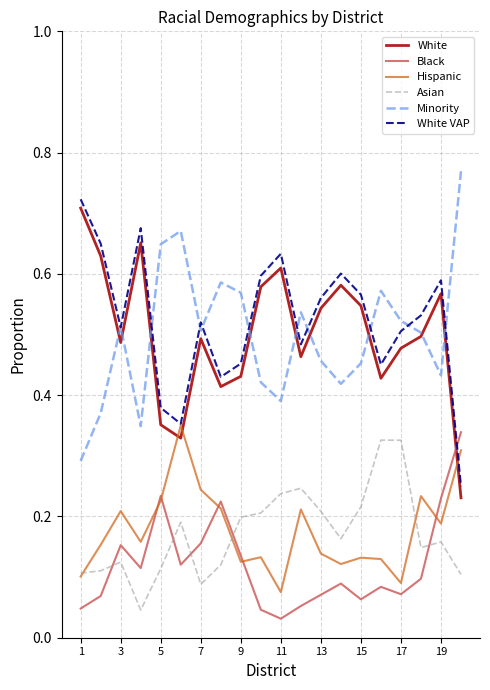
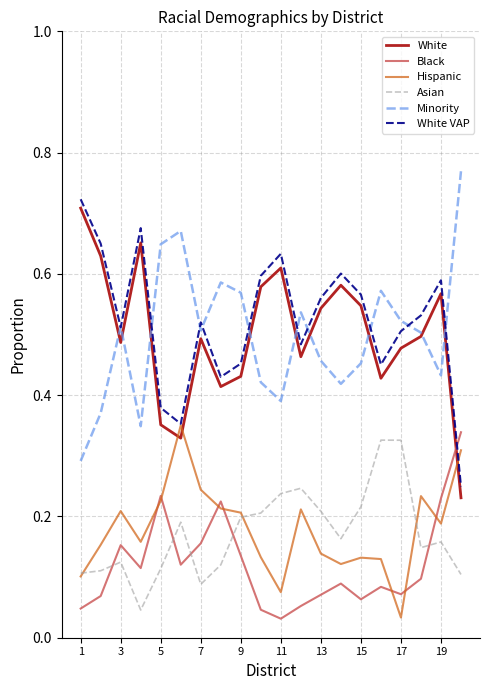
  {
    "White": {
      "1": 0.71,
      "3": 0.49,
      "5": 0.35,
      "7": 0.49,
      "9": 0.43,
      "11": 0.61,
      "13": 0.54,
      "15": 0.55,
      "17": 0.48,
      "19": 0.57
    },
    "Black": {
      "1": 0.05,
      "3": 0.15,
      "5": 0.23,
      "7": 0.16,
      "9": 0.14,
      "11": 0.03,
      "13": 0.07,
      "15": 0.06,
      "17": 0.07,
      "19": 0.23
    },
    "Hispanic": {
      "1": 0.10,
      "3": 0.21,
      "5": 0.23,
      "7": 0.24,
-     "9": 0.13,
+     "9": 0.21,
      "11": 0.08,
      "13": 0.14,
      "15": 0.13,
-     "17": 0.09,
+     "17": 0.03,
      "19": 0.19
    },
    "Asian": {
      "1": 0.11,
      "3": 0.12,
      "5": 0.11,
      "7": 0.09,
      "9": 0.20,
      "11": 0.24,
      "13": 0.21,
      "15": 0.22,
      "17": 0.33,
      "19": 0.16
    },
    "Minority": {
      "1": 0.29,
      "5": 0.65,
      "7": 0.51,
      "9": 0.57,
      "11": 0.39,
      "13": 0.46,
      "15": 0.45,
      "17": 0.52,
      "19": 0.43
    },
    "White VAP": {
      "1": 0.72,
      "5": 0.38,
      "7": 0.52,
      "9": 0.45,
      "11": 0.63,
      "13": 0.56,
      "15": 0.57,
      "17": 0.51,
      "19": 0.59
    }
  }
